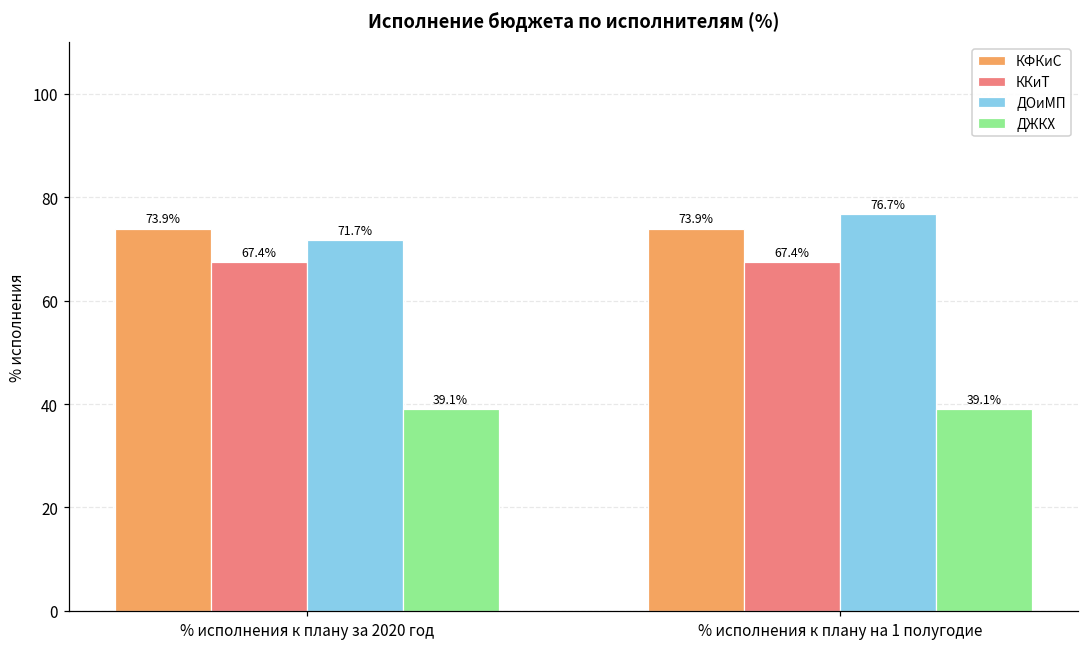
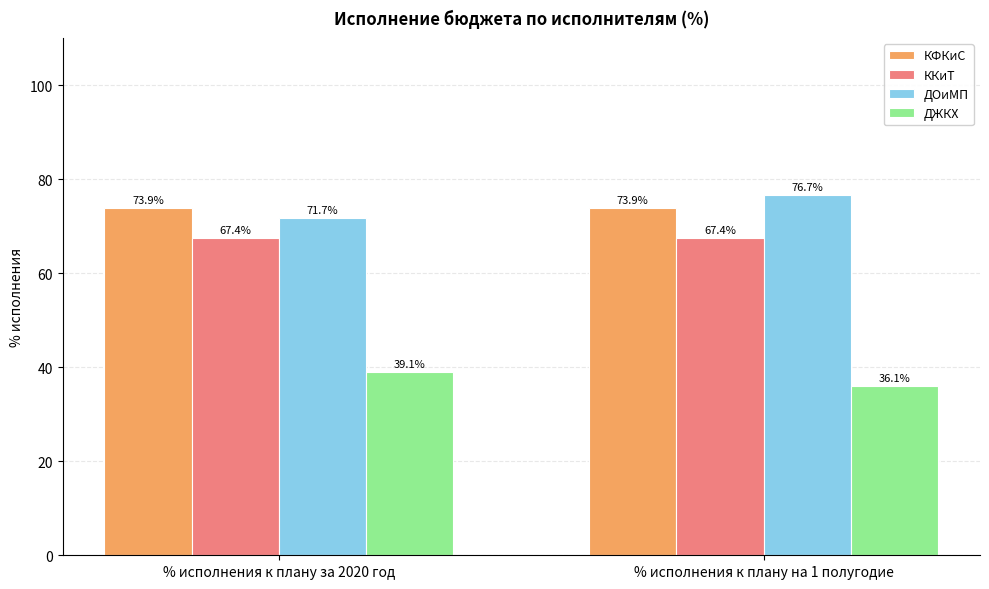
  {
    "ДОиМП": {
      "% исполнения к плану за 2020 год": "71.7%",
      "% исполнения к плану на 1 полугодие": "76.7%"
    },
    "ДЖКХ": {
      "% исполнения к плану за 2020 год": "39.1%",
-     "% исполнения к плану на 1 полугодие": "39.1%"
+     "% исполнения к плану на 1 полугодие": "36.1%"
    }
  }
